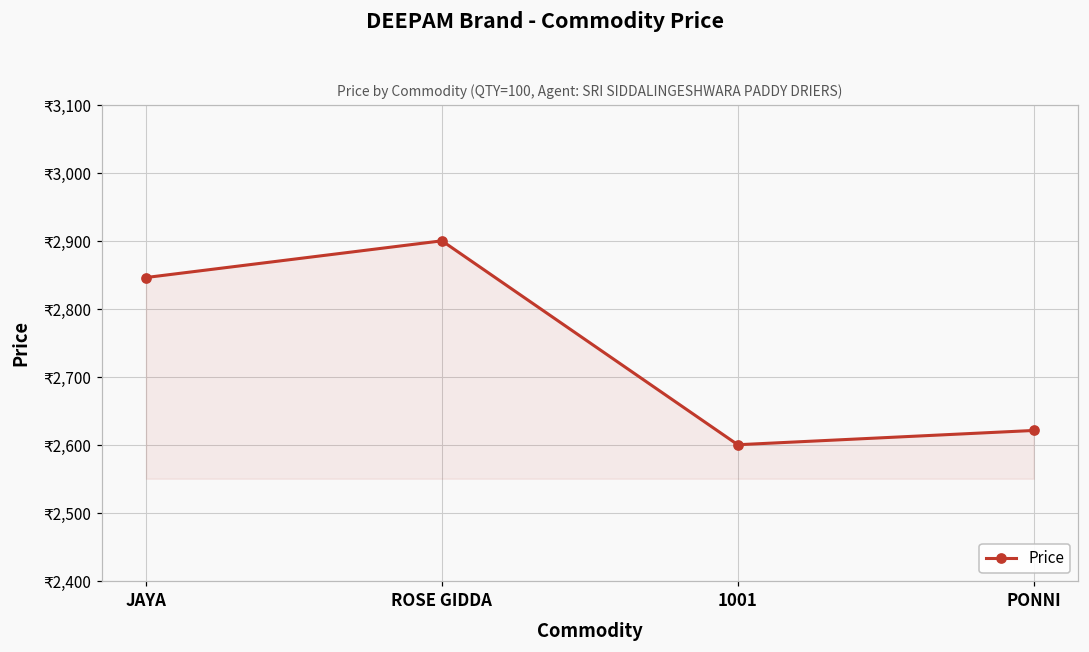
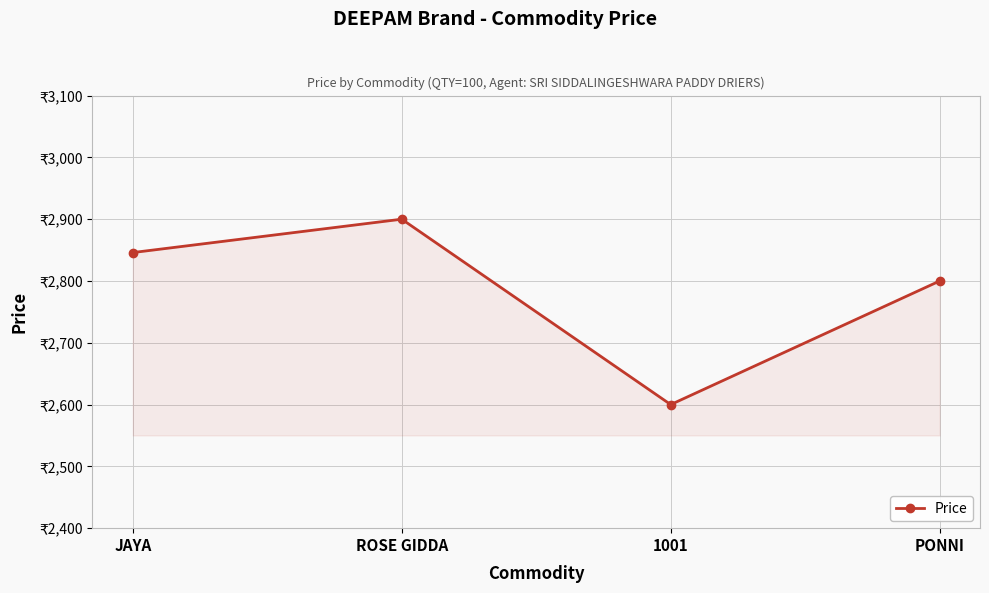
  {
    "JAYA": "₹2,850",
    "ROSE GIDDA": "₹2,900",
    "1001": "₹2,600",
-   "PONNI": "₹2,620"
+   "PONNI": "₹2,800"
  }
